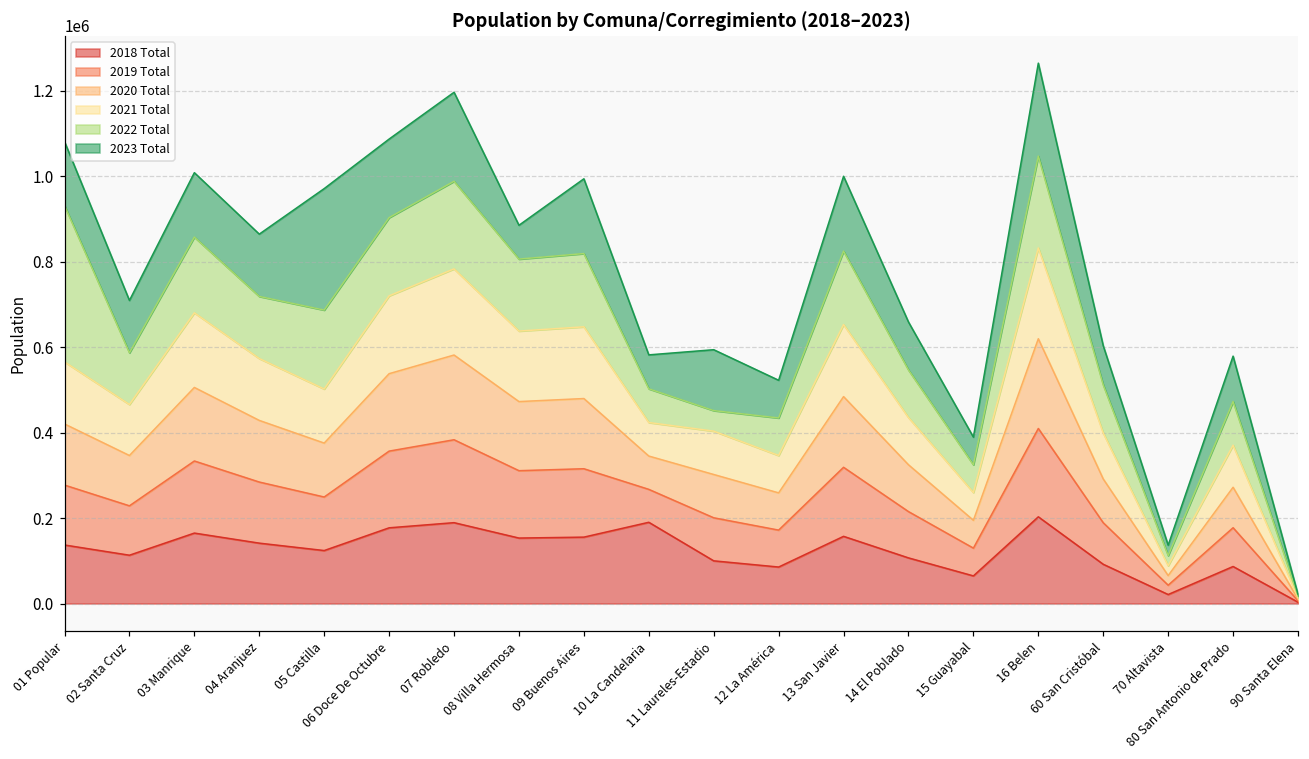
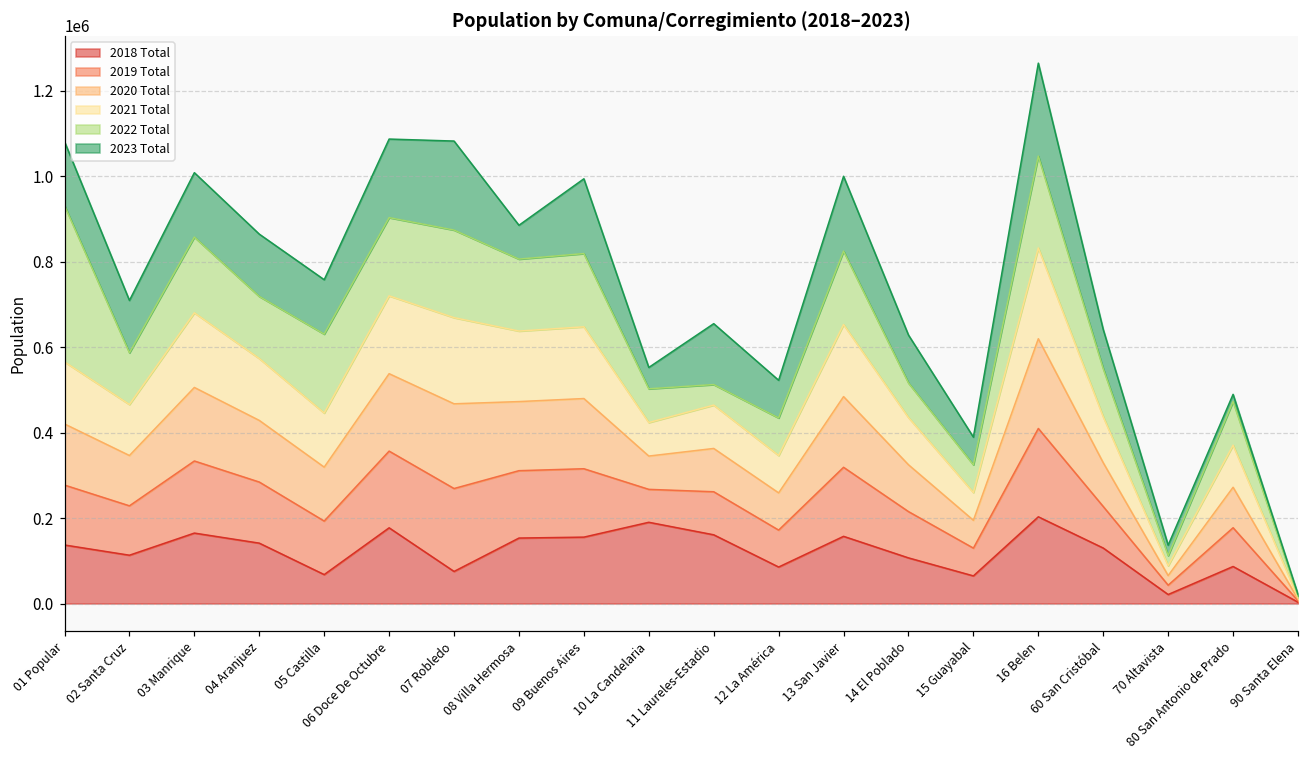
  {
    "2018 Total": {
      "01 Popular": 140000,
      "02 Santa Cruz": 110000,
      "03 Manrique": 160000,
      "04 Aranjuez": 140000,
-     "05 Castilla": 120000,
+     "05 Castilla": 70000,
      "06 Doce De Octubre": 180000,
-     "07 Robledo": 190000,
+     "07 Robledo": 80000,
      "08 Villa Hermosa": 150000,
      "09 Buenos Aires": 160000,
      "10 La Candelaria": 190000,
-     "11 Laureles-Estadio": 100000,
+     "11 Laureles-Estadio": 160000,
      "12 La América": 90000,
      "13 San Javier": 160000,
      "14 El Poblado": 110000,
      "15 Guayabal": 60000,
      "16 Belen": 200000,
-     "60 San Cristóbal": 90000,
+     "60 San Cristóbal": 130000,
      "70 Altavista": 20000,
      "80 San Antonio de Prado": 90000
    },
    "2022 Total": {
      "01 Popular": 370000,
      "02 Santa Cruz": 120000,
      "03 Manrique": 180000,
      "04 Aranjuez": 150000,
      "05 Castilla": 180000,
      "06 Doce De Octubre": 180000,
      "07 Robledo": 200000,
      "08 Villa Hermosa": 170000,
      "09 Buenos Aires": 170000,
      "10 La Candelaria": 80000,
      "11 Laureles-Estadio": 50000,
      "12 La América": 90000,
      "13 San Javier": 170000,
-     "14 El Poblado": 110000,
+     "14 El Poblado": 80000,
      "15 Guayabal": 60000,
      "16 Belen": 210000,
      "60 San Cristóbal": 110000,
      "70 Altavista": 20000,
      "80 San Antonio de Prado": 100000
    },
    "2023 Total": {
      "01 Popular": 150000,
      "02 Santa Cruz": 120000,
      "03 Manrique": 150000,
      "04 Aranjuez": 150000,
-     "05 Castilla": 280000,
+     "05 Castilla": 130000,
      "06 Doce De Octubre": 180000,
      "07 Robledo": 210000,
      "08 Villa Hermosa": 80000,
      "09 Buenos Aires": 180000,
-     "10 La Candelaria": 80000,
+     "10 La Candelaria": 50000,
      "11 Laureles-Estadio": 140000,
      "12 La América": 90000,
      "13 San Javier": 180000,
      "14 El Poblado": 110000,
      "15 Guayabal": 60000,
      "16 Belen": 220000,
      "60 San Cristóbal": 90000,
      "70 Altavista": 20000,
-     "80 San Antonio de Prado": 110000
+     "80 San Antonio de Prado": 20000
    }
  }
